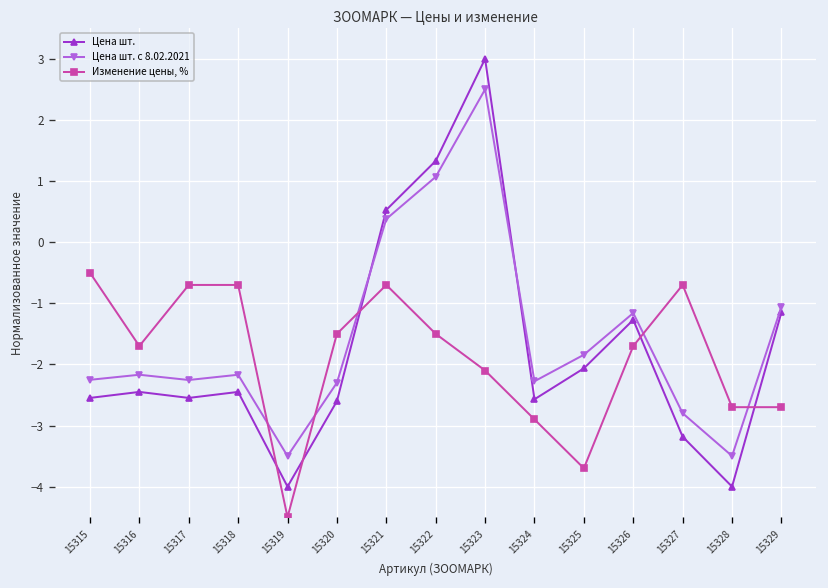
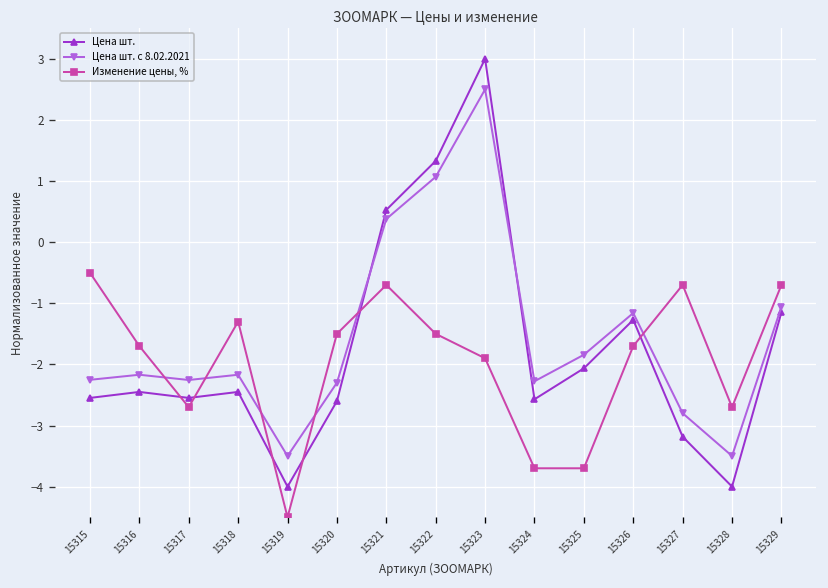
  {
    "Изменение цены, %": {
      "15315": -0.5,
      "15316": -1.7,
-     "15317": -0.7,
-     "15318": -0.7,
+     "15317": -2.7,
+     "15318": -1.3,
      "15319": -4.5,
      "15320": -1.5,
      "15321": -0.7,
      "15322": -1.5,
-     "15323": -2.1,
-     "15324": -2.9,
+     "15323": -1.9,
+     "15324": -3.7,
      "15325": -3.7,
      "15326": -1.7,
      "15327": -0.7,
      "15328": -2.7,
-     "15329": -2.7
+     "15329": -0.7
    }
  }
